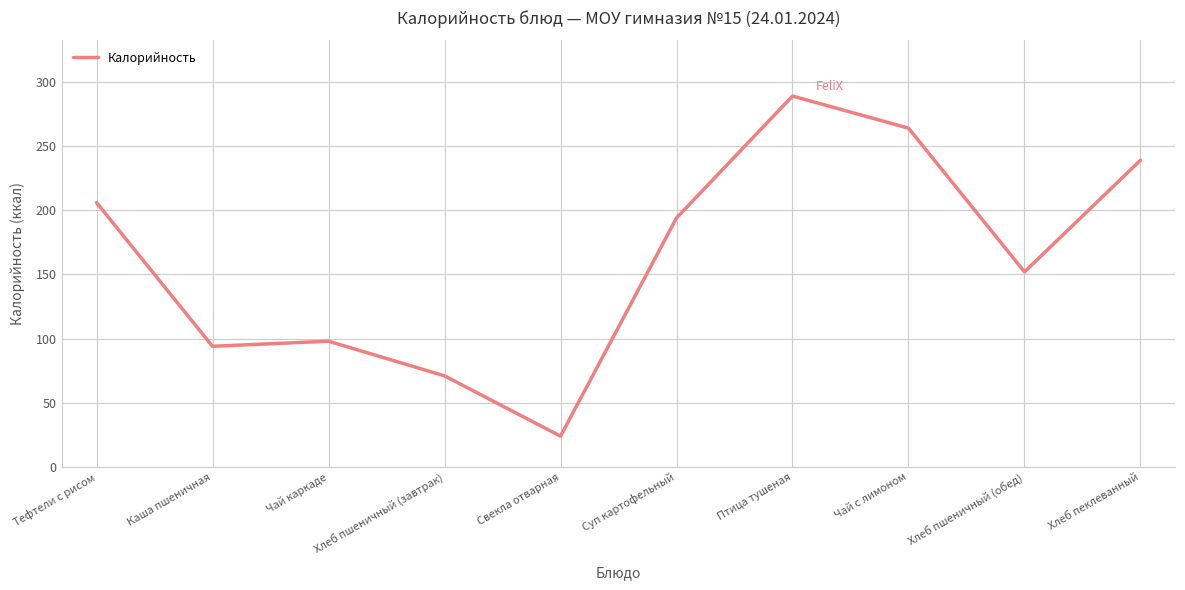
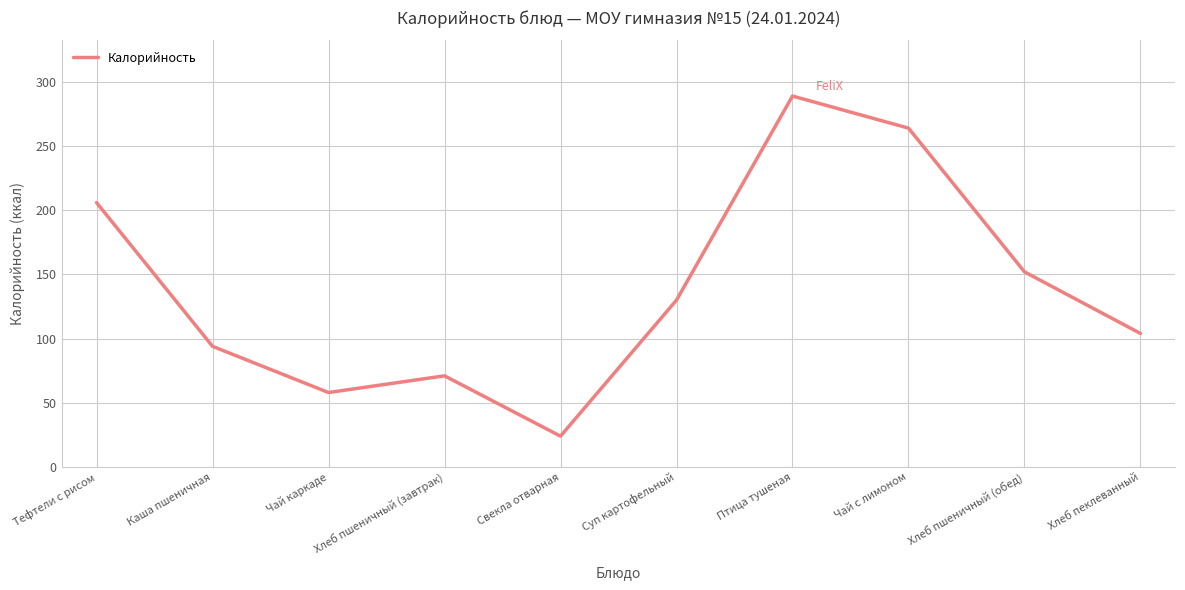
  {
    "Тефтели с рисом": 206,
    "Каша пшеничная": 94,
-   "Чай каркаде": 98,
+   "Чай каркаде": 58,
    "Хлеб пшеничный (завтрак)": 71,
    "Свекла отварная": 24,
-   "Суп картофельный": 194,
+   "Суп картофельный": 130,
    "Птица тушеная": 289,
    "Чай с лимоном": 264,
    "Хлеб пшеничный (обед)": 152,
-   "Хлеб пеклеванный": 239
+   "Хлеб пеклеванный": 104
  }
